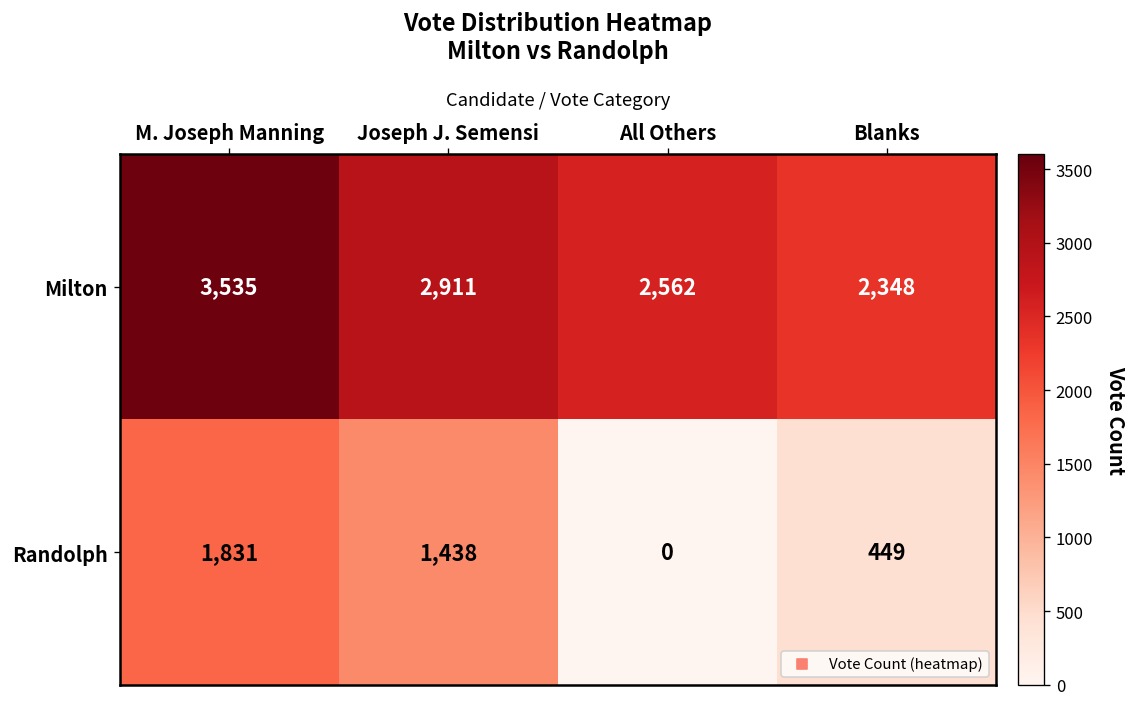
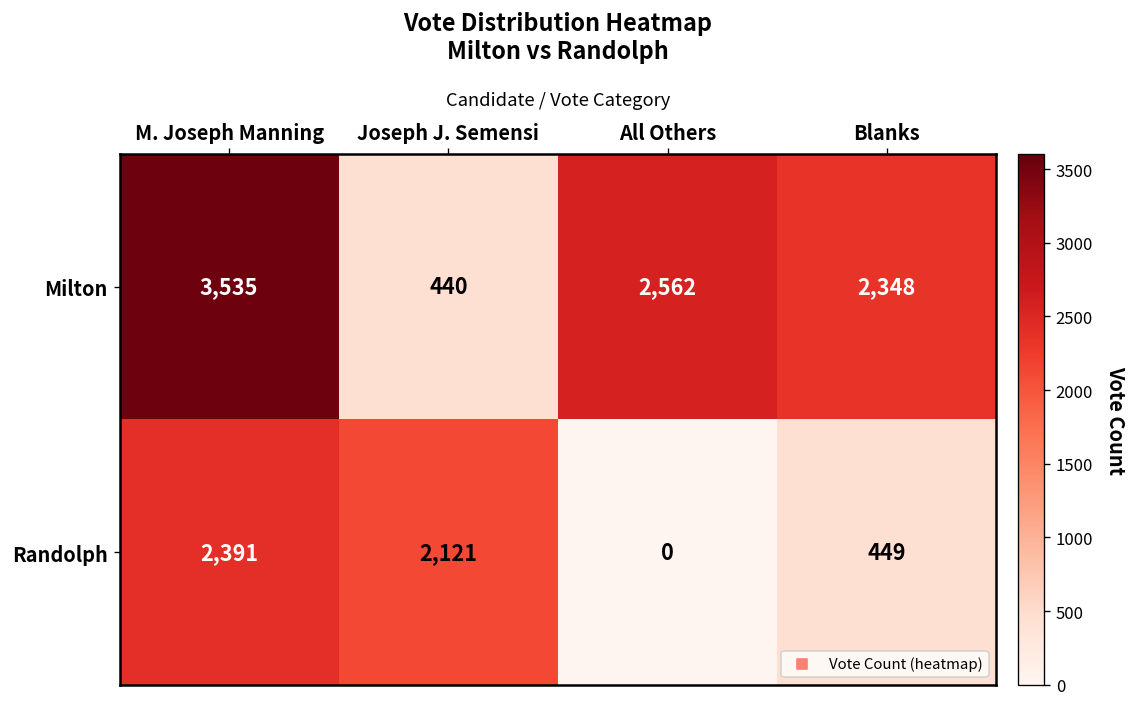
  {
    "Milton": {
      "M. Joseph Manning": "3,535",
-     "Joseph J. Semensi": "2,911",
+     "Joseph J. Semensi": "440",
      "All Others": "2,562",
      "Blanks": "2,348"
    },
    "Randolph": {
-     "M. Joseph Manning": "1,831",
-     "Joseph J. Semensi": "1,438",
+     "M. Joseph Manning": "2,391",
+     "Joseph J. Semensi": "2,121",
      "All Others": "0",
      "Blanks": "449"
    }
  }
